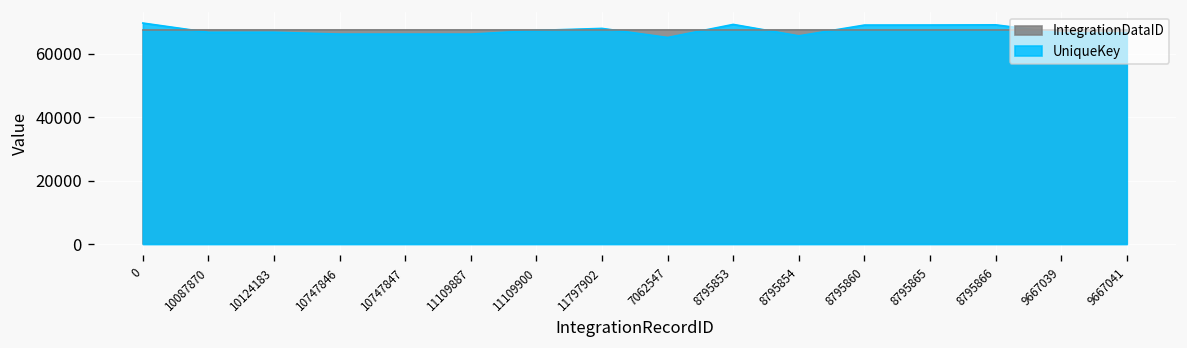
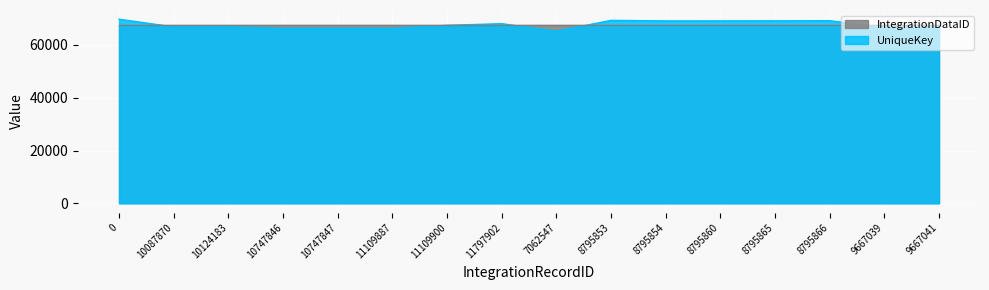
  {
    "IntegrationDataID": {
      "0": 67000,
      "10747846": 67000,
      "10747847": 67000,
      "11109887": 67000,
      "7062547": 67000,
      "8795853": 67000,
      "8795854": 67000,
      "8795860": 67000,
      "8795865": 67000,
      "8795866": 67000
    },
    "UniqueKey": {
      "0": 70000,
      "10747846": 66000,
      "10747847": 66000,
      "11109887": 66000,
      "7062547": 65000,
      "8795853": 69000,
-     "8795854": 66000,
+     "8795854": 69000,
      "8795860": 69000,
      "8795865": 69000,
      "8795866": 69000
    }
  }
